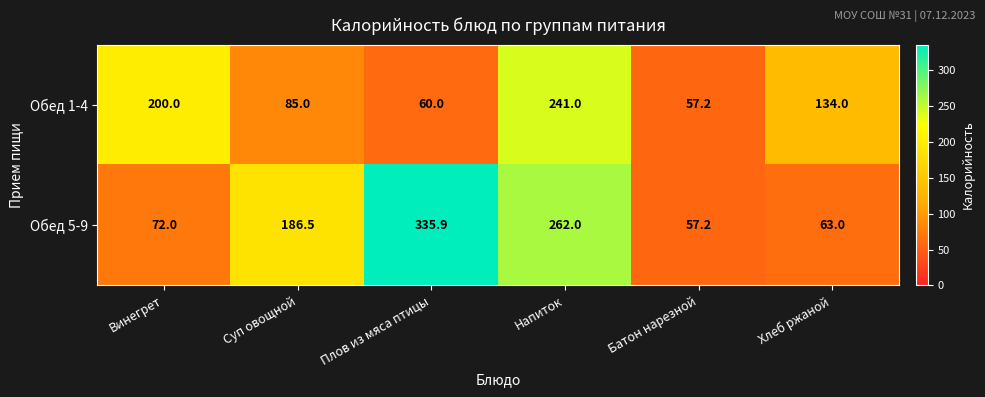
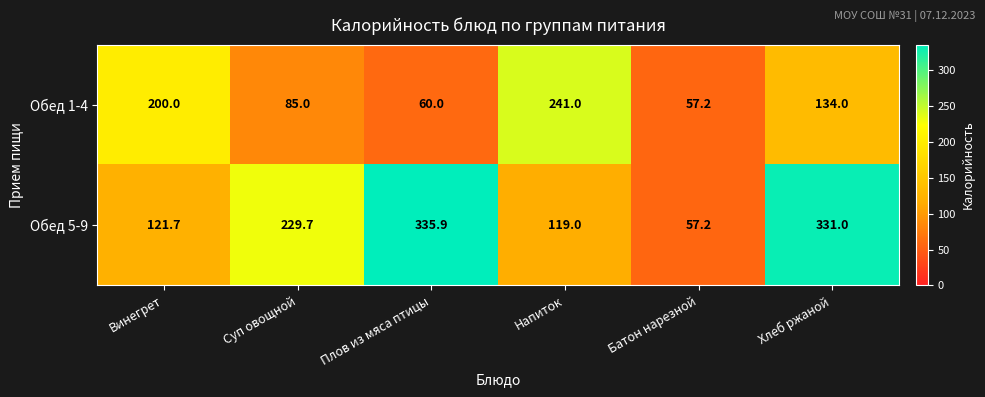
  {
    "Обед 1-4": {
      "Винегрет": 200.0,
      "Суп овощной": 85.0,
      "Плов из мяса птицы": 60.0,
      "Напиток": 241.0,
      "Батон нарезной": 57.2,
      "Хлеб ржаной": 134.0
    },
    "Обед 5-9": {
-     "Винегрет": 72.0,
-     "Суп овощной": 186.5,
+     "Винегрет": 121.7,
+     "Суп овощной": 229.7,
      "Плов из мяса птицы": 335.9,
-     "Напиток": 262.0,
+     "Напиток": 119.0,
      "Батон нарезной": 57.2,
-     "Хлеб ржаной": 63.0
+     "Хлеб ржаной": 331.0
    }
  }
